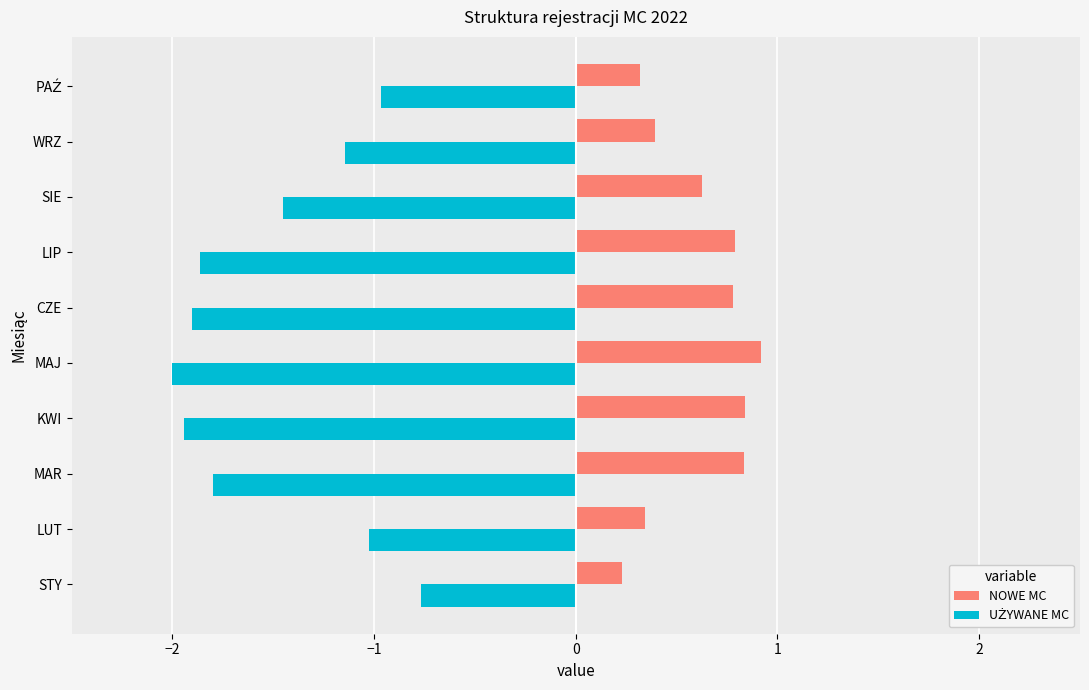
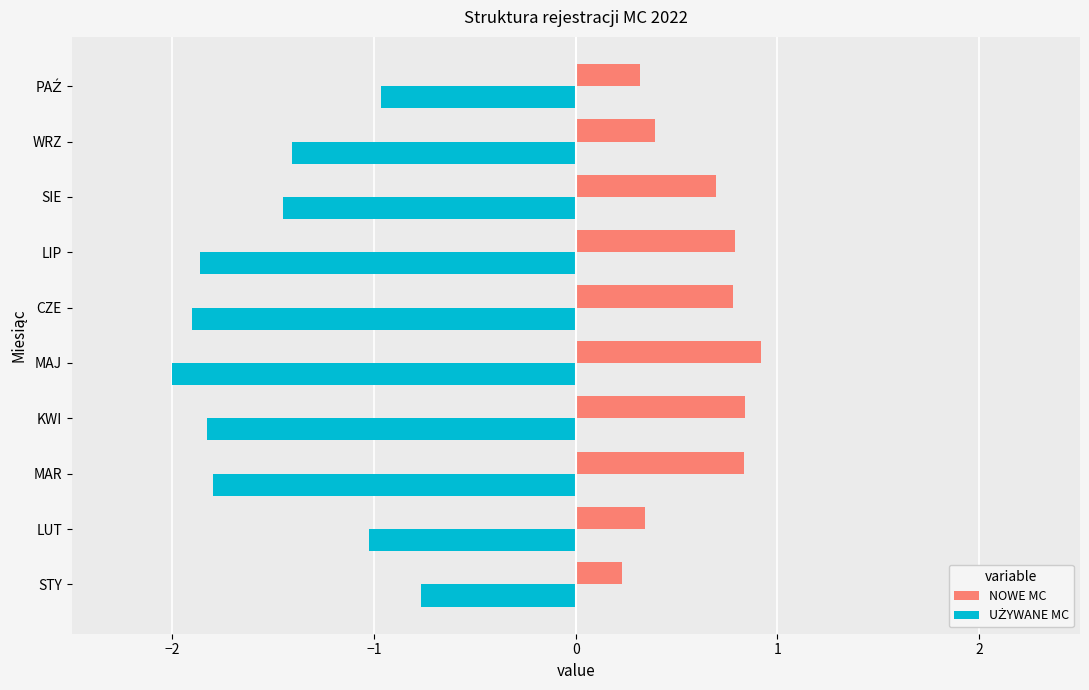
  {
    "NOWE MC": {
      "PAŹ": 0.32,
      "WRZ": 0.39,
-     "SIE": 0.63,
+     "SIE": 0.70,
      "LIP": 0.79,
      "CZE": 0.78,
      "MAJ": 0.92,
      "KWI": 0.84,
      "MAR": 0.84,
      "LUT": 0.34,
      "STY": 0.23
    },
    "UŻYWANE MC": {
      "PAŹ": -0.97,
-     "WRZ": -1.15,
+     "WRZ": -1.41,
      "SIE": -1.45,
      "LIP": -1.87,
      "CZE": -1.90,
      "MAJ": -2.00,
-     "KWI": -1.94,
+     "KWI": -1.83,
      "MAR": -1.80,
      "LUT": -1.02,
      "STY": -0.77
    }
  }
